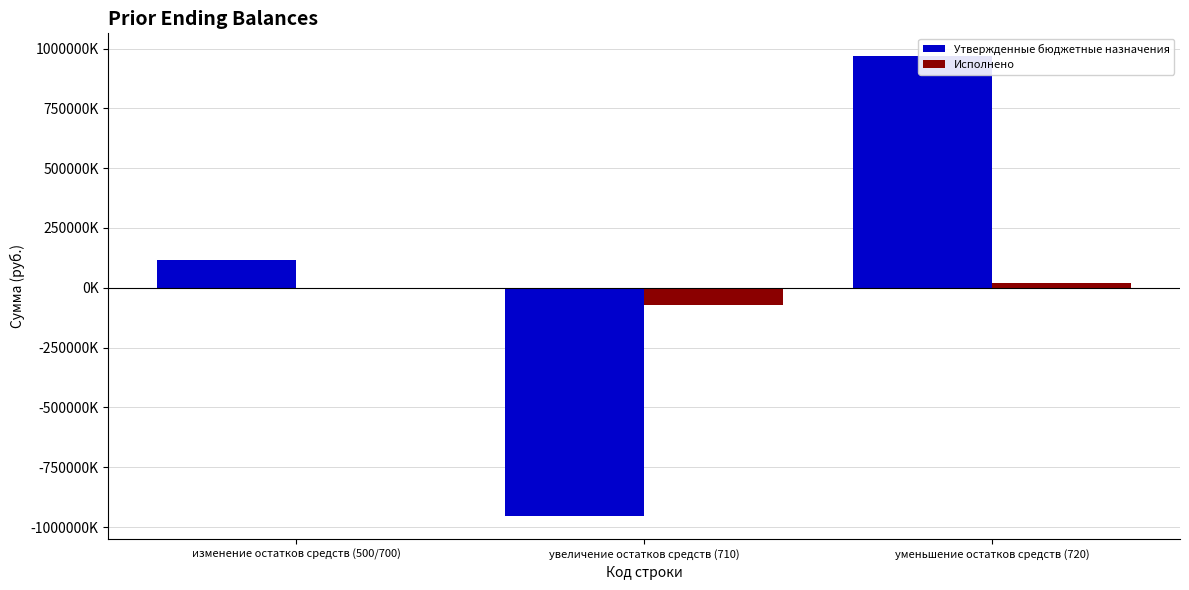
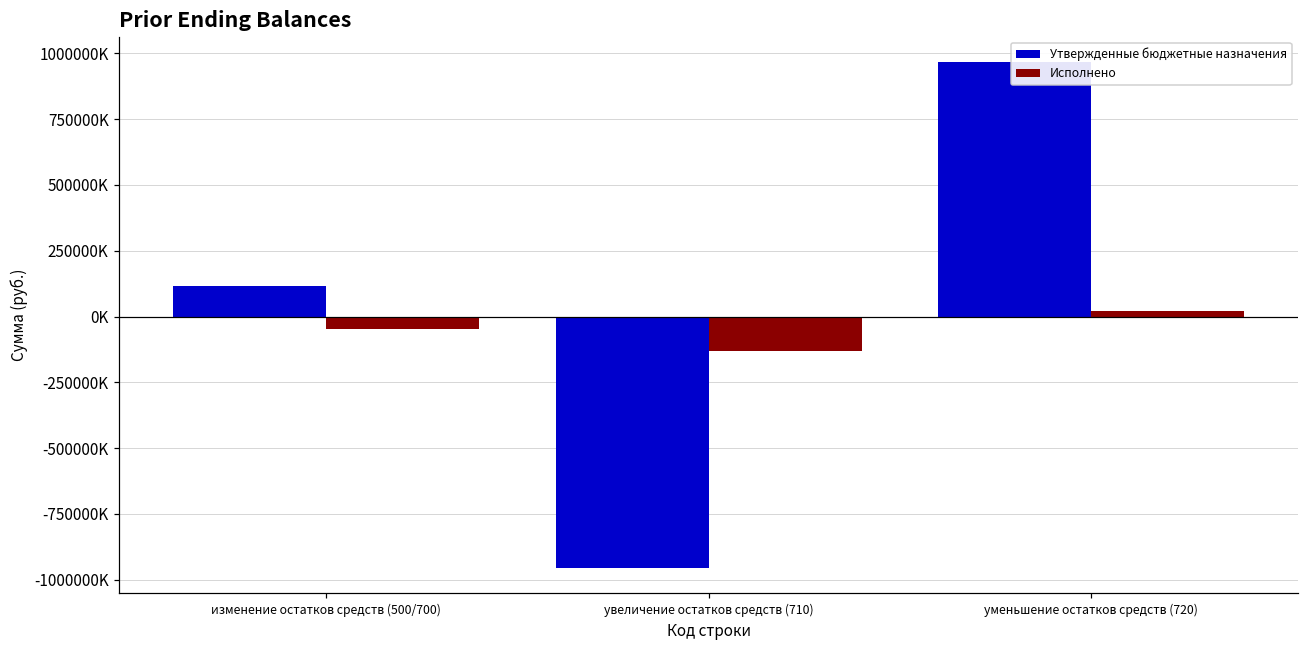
  {
    "Утвержденные бюджетные назначения": {
      "изменение остатков средств (500/700)": 120000000,
      "увеличение остатков средств (710)": -960000000
    },
    "Исполнено": {
-     "изменение остатков средств (500/700)": 0,
-     "увеличение остатков средств (710)": -70000000,
+     "изменение остатков средств (500/700)": -50000000,
+     "увеличение остатков средств (710)": -130000000,
      "уменьшение остатков средств (720)": 20000000
    }
  }
